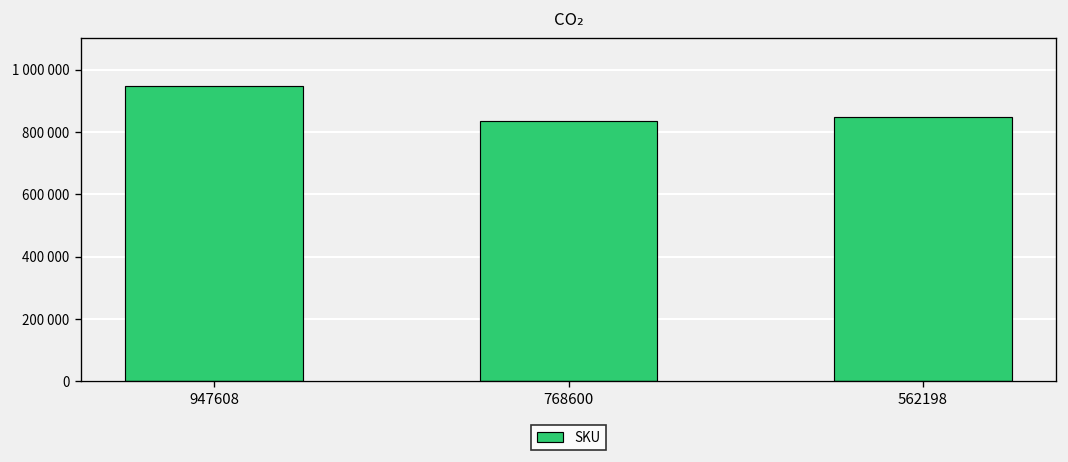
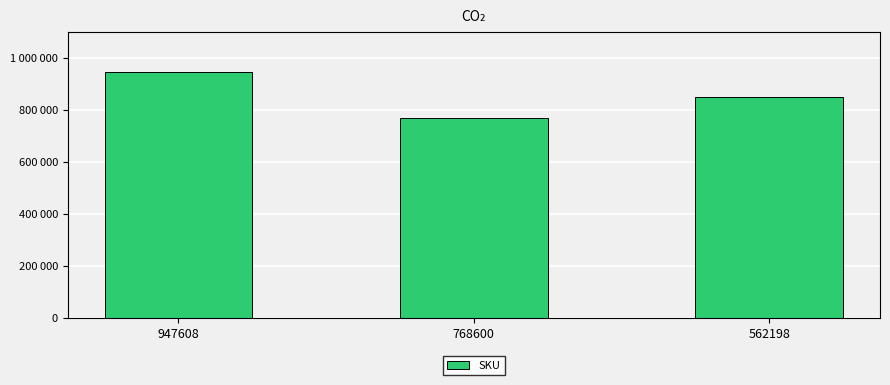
  {
    "947608": 950000,
-   "768600": 840000,
+   "768600": 770000,
    "562198": 850000
  }
